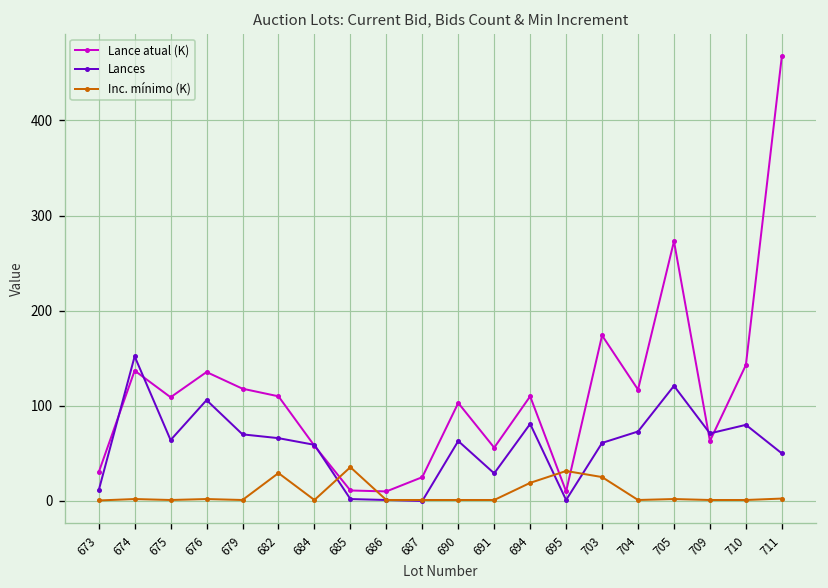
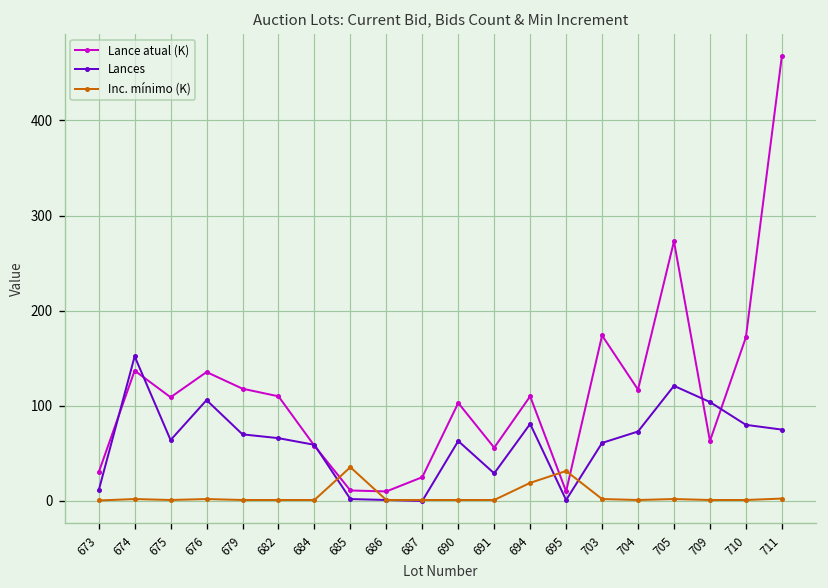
  {
    "Lance atual (K)": {
      "673": 30,
      "674": 140,
      "675": 110,
      "676": 140,
      "679": 120,
      "682": 110,
      "685": 10,
      "686": 10,
      "687": 30,
      "690": 100,
      "691": 60,
      "694": 110,
      "695": 10,
      "703": 170,
      "704": 120,
      "705": 270,
      "709": 60,
-     "710": 140,
+     "710": 170,
      "711": 470
    },
    "Lances": {
      "673": 10,
      "674": 150,
      "675": 60,
      "676": 110,
      "679": 70,
      "682": 70,
      "685": 0,
      "690": 60,
      "691": 30,
      "694": 80,
      "695": 0,
      "703": 60,
      "704": 70,
      "705": 120,
-     "709": 70,
+     "709": 100,
      "710": 80,
-     "711": 50
+     "711": 80
    },
    "Inc. mínimo (K)": {
      "673": 0,
      "674": 0,
      "675": 0,
      "676": 0,
      "679": 0,
-     "682": 30,
+     "682": 0,
      "684": 0,
      "685": 40,
      "690": 0,
      "691": 0,
      "694": 20,
      "695": 30,
-     "703": 30,
+     "703": 0,
      "704": 0,
      "705": 0,
      "709": 0,
      "710": 0,
      "711": 0
    }
  }
